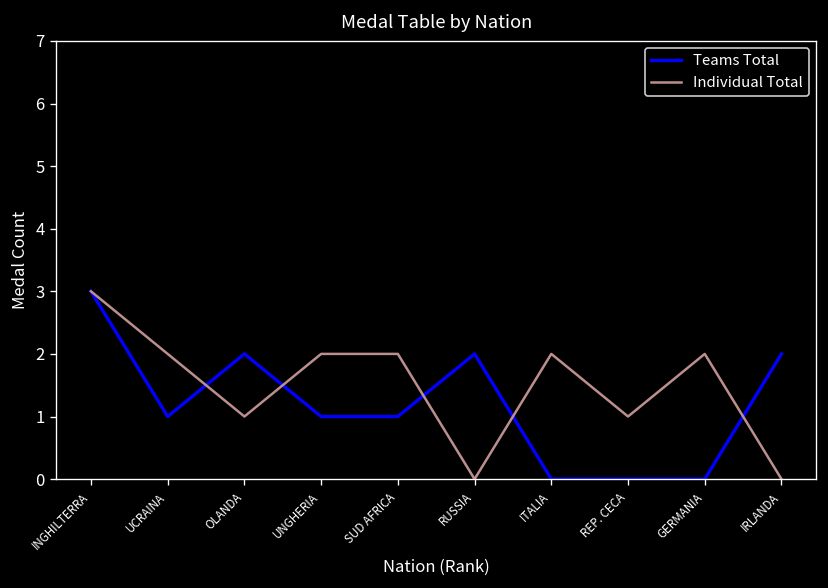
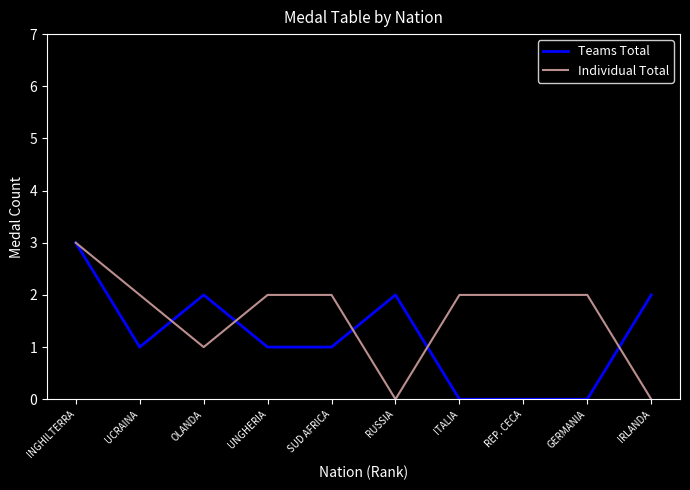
  {
    "Teams Total": {
      "UCRAINA": 1,
      "OLANDA": 2,
      "UNGHERIA": 1,
      "SUD AFRICA": 1,
      "RUSSIA": 2,
      "ITALIA": 0,
      "REP. CECA": 0,
      "GERMANIA": 0,
      "IRLANDA": 2
    },
    "Individual Total": {
      "UCRAINA": 2,
      "OLANDA": 1,
      "UNGHERIA": 2,
      "SUD AFRICA": 2,
      "RUSSIA": 0,
      "ITALIA": 2,
-     "REP. CECA": 1,
+     "REP. CECA": 2,
      "GERMANIA": 2,
      "IRLANDA": 0
    }
  }
